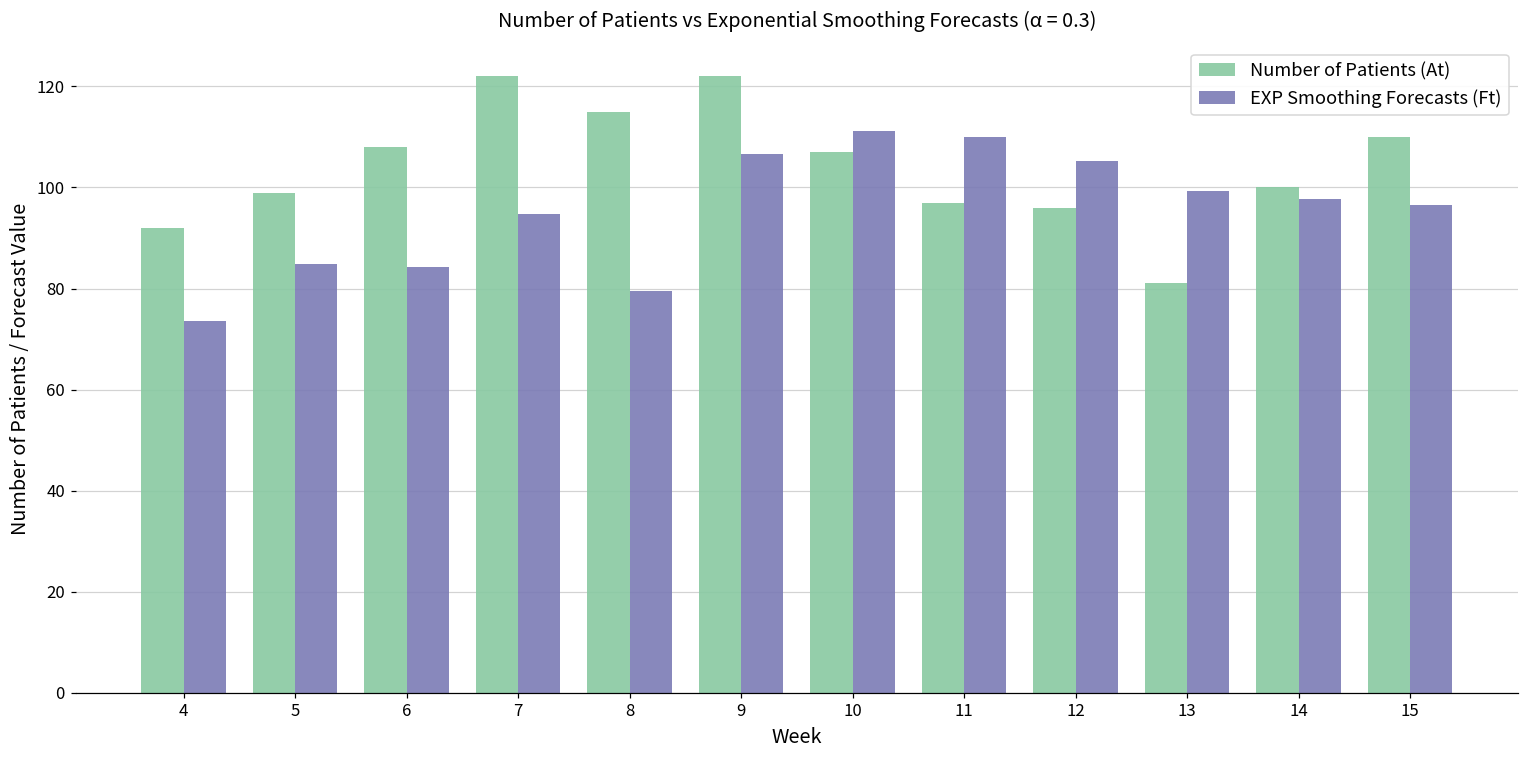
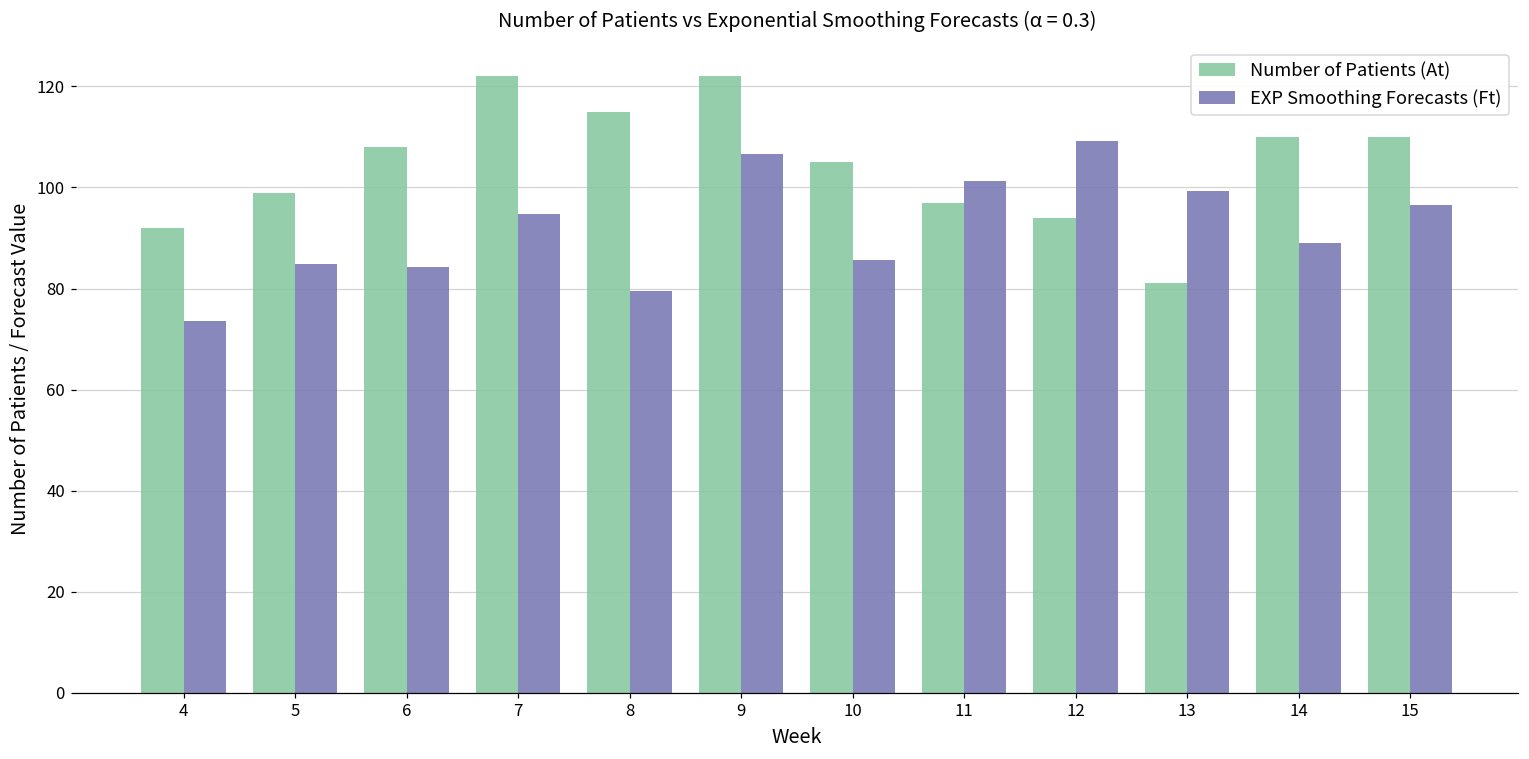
  {
    "Number of Patients (At)": {
      "4": 92,
      "5": 99,
      "6": 108,
      "7": 122,
      "8": 115,
      "9": 122,
-     "10": 107,
+     "10": 105,
      "11": 97,
-     "12": 96,
+     "12": 94,
      "13": 81,
-     "14": 100,
+     "14": 110,
      "15": 110
    },
    "EXP Smoothing Forecasts (Ft)": {
      "4": 74,
      "5": 85,
      "6": 84,
      "7": 95,
      "8": 79,
      "9": 107,
-     "10": 111,
-     "11": 110,
-     "12": 105,
+     "10": 86,
+     "11": 101,
+     "12": 109,
      "13": 99,
-     "14": 98,
+     "14": 89,
      "15": 96
    }
  }
